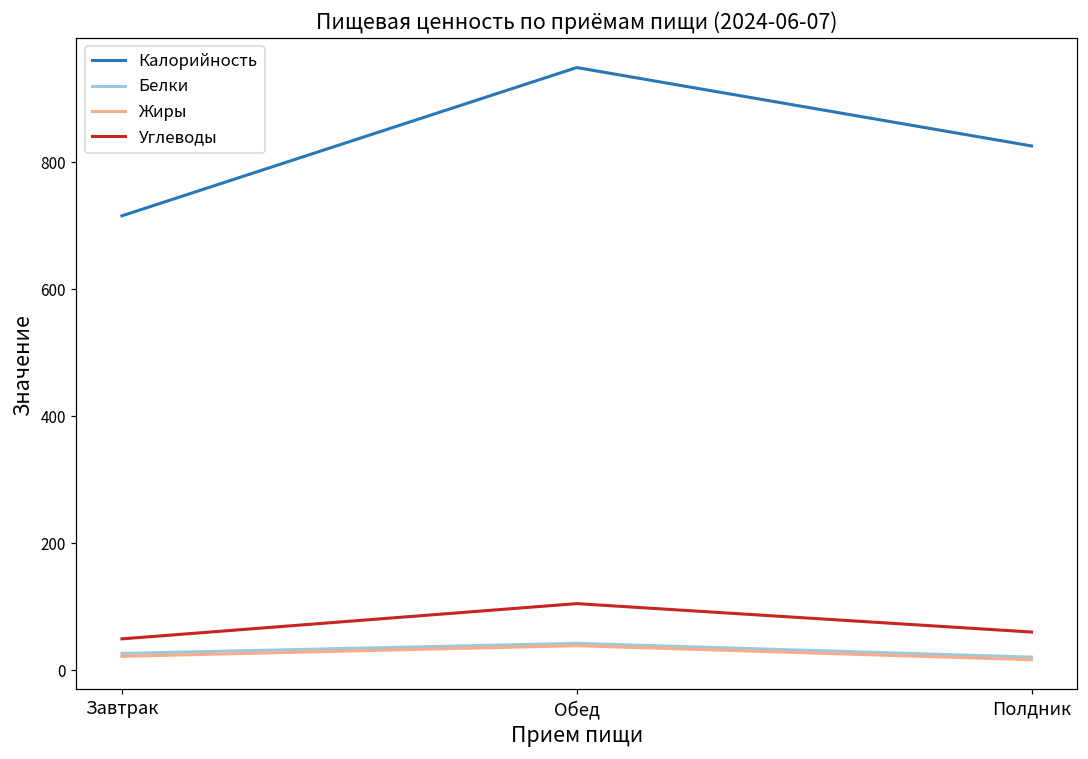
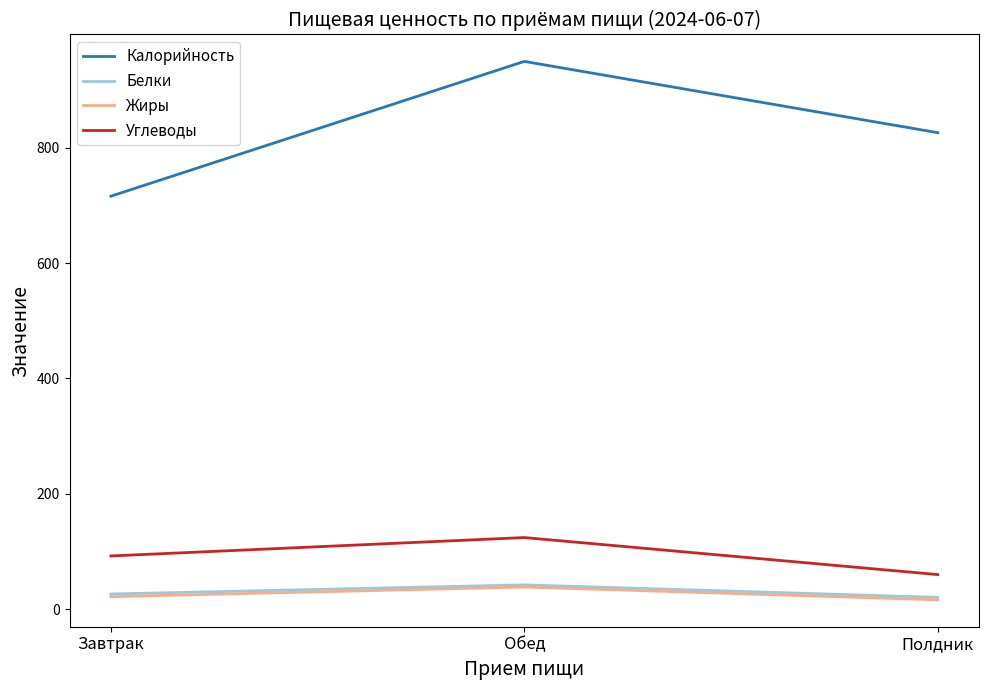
  {
    "Калорийность": {
      "Завтрак": 720,
      "Обед": 950,
      "Полдник": 830
    },
    "Белки": {
      "Завтрак": 30
    },
    "Жиры": {
      "Завтрак": 20
    },
    "Углеводы": {
-     "Завтрак": 50,
-     "Обед": 100,
+     "Завтрак": 90,
+     "Обед": 120,
      "Полдник": 60
    }
  }
